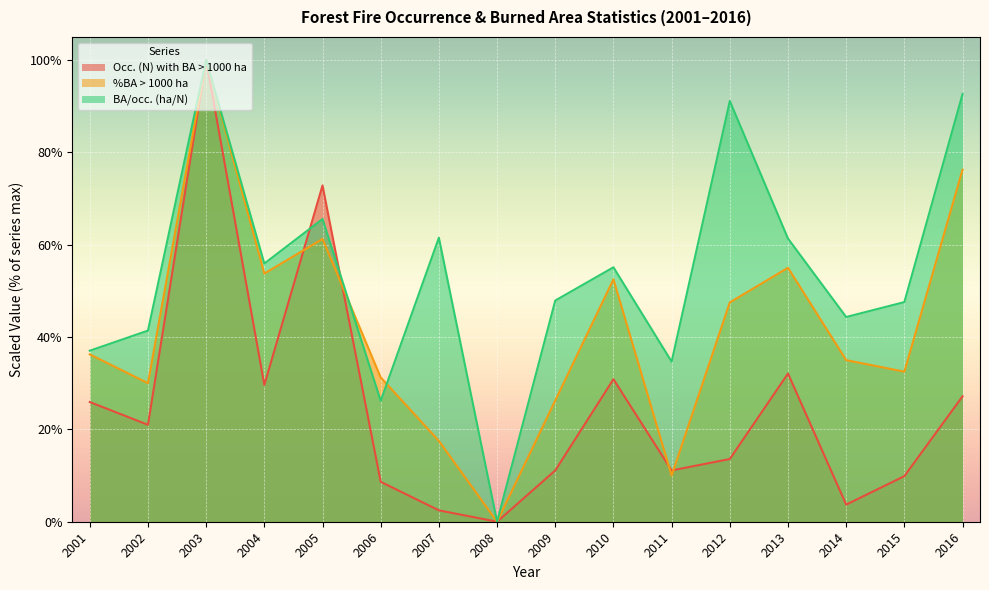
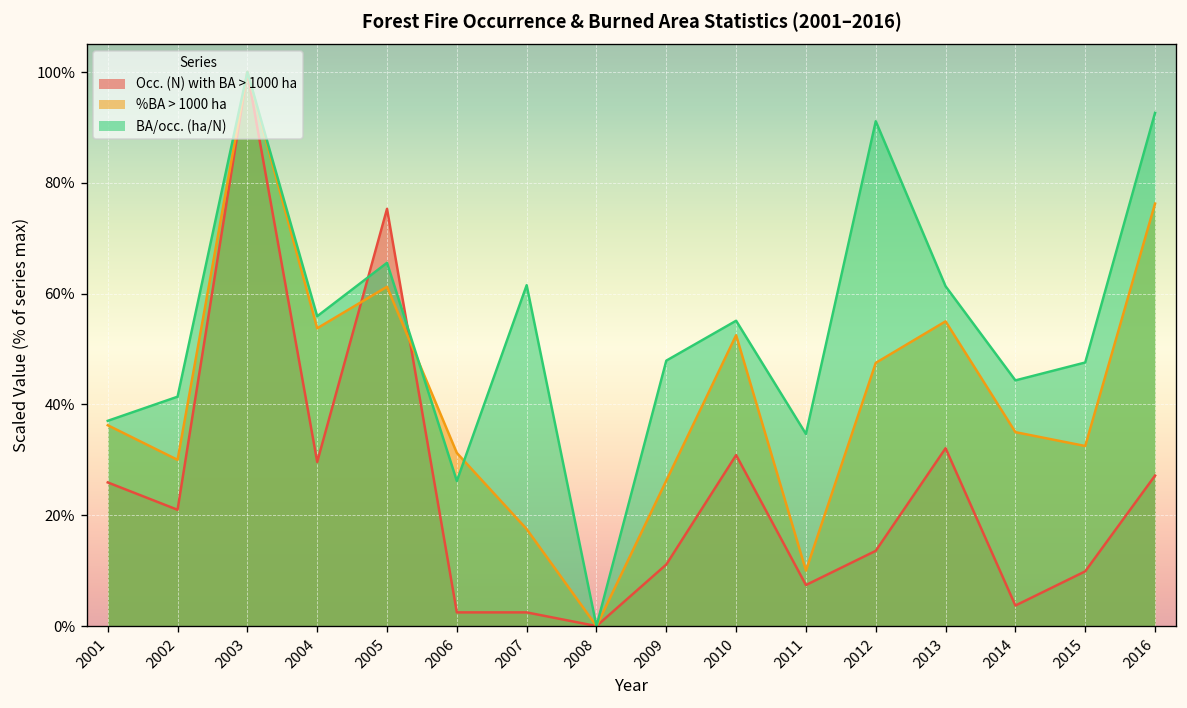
  {
    "Occ. (N) with BA > 1000 ha": {
      "2001": "26%",
      "2002": "21%",
      "2004": "30%",
-     "2005": "73%",
-     "2006": "9%",
+     "2005": "75%",
+     "2006": "2%",
      "2007": "2%",
      "2009": "11%",
      "2010": "31%",
-     "2011": "11%",
+     "2011": "7%",
      "2012": "14%",
      "2013": "32%",
      "2014": "4%",
      "2015": "10%",
      "2016": "27%"
    },
    "%BA > 1000 ha": {
      "2001": "36%",
      "2002": "30%",
      "2004": "54%",
      "2005": "61%",
      "2006": "31%",
      "2007": "18%",
      "2009": "26%",
      "2010": "53%",
      "2011": "10%",
      "2012": "48%",
      "2013": "55%",
      "2014": "35%",
      "2015": "33%",
      "2016": "76%"
    },
    "BA/occ. (ha/N)": {
      "2001": "37%",
      "2002": "41%",
      "2004": "56%",
      "2005": "66%",
      "2006": "26%",
      "2007": "62%",
      "2009": "48%",
      "2010": "55%",
      "2011": "35%",
      "2012": "91%",
      "2013": "61%",
      "2014": "44%",
      "2015": "48%",
      "2016": "93%"
    }
  }
